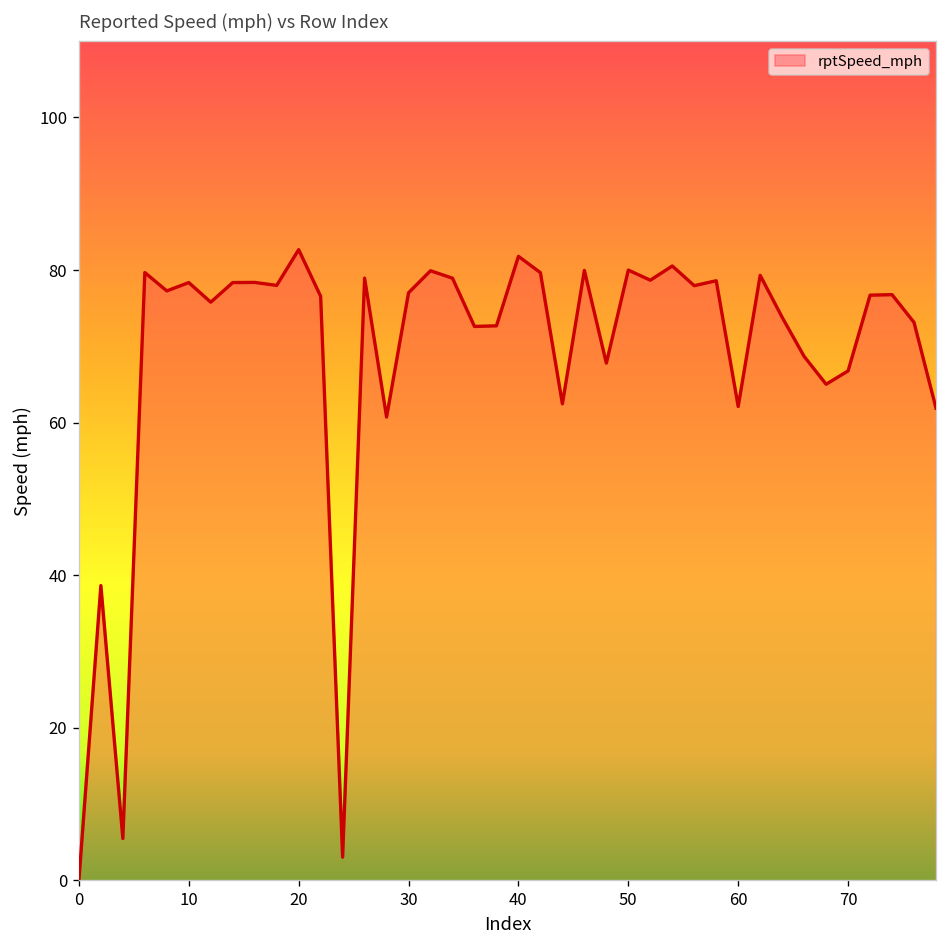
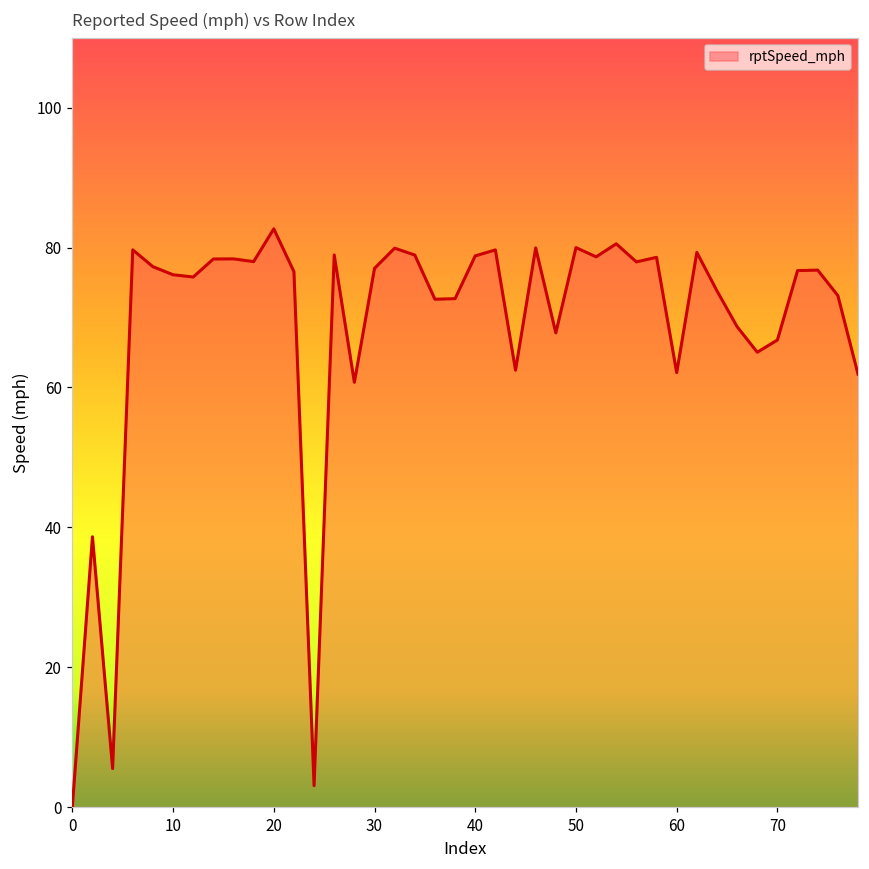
  {
    "0": 0,
-   "10": 78,
+   "10": 76,
    "20": 83,
    "30": 77,
-   "40": 82,
+   "40": 79,
    "50": 80,
    "60": 62,
    "70": 67
  }
